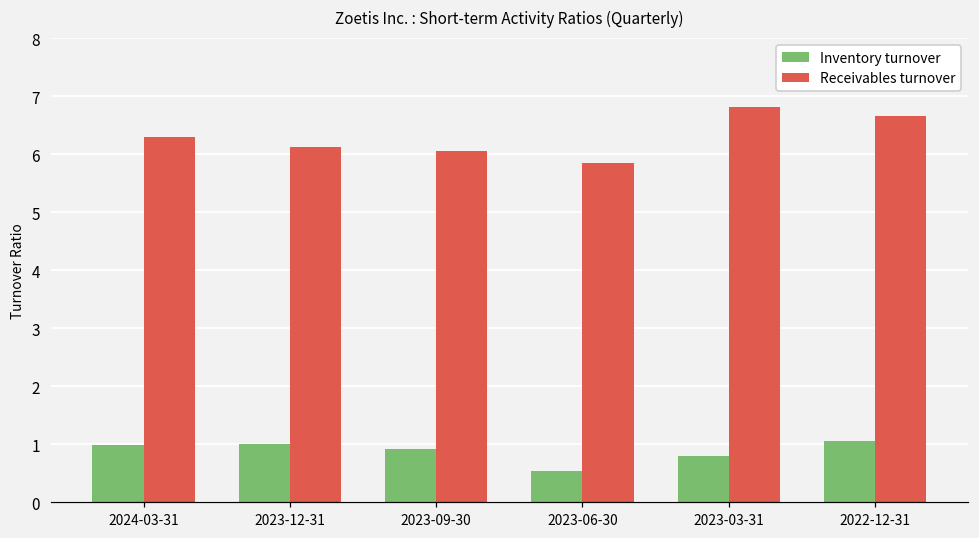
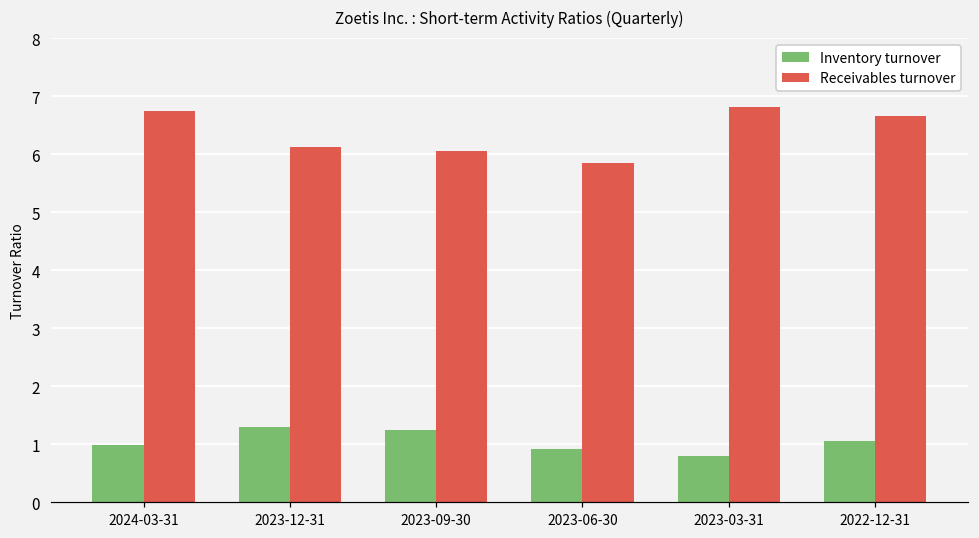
  {
    "Inventory turnover": {
      "2024-03-31": 1.0,
-     "2023-12-31": 1.0,
-     "2023-09-30": 0.9,
-     "2023-06-30": 0.5,
+     "2023-12-31": 1.3,
+     "2023-09-30": 1.2,
+     "2023-06-30": 0.9,
      "2023-03-31": 0.8,
      "2022-12-31": 1.1
    },
    "Receivables turnover": {
-     "2024-03-31": 6.3,
+     "2024-03-31": 6.8,
      "2023-12-31": 6.1,
      "2023-09-30": 6.1,
      "2023-06-30": 5.8,
      "2023-03-31": 6.8,
      "2022-12-31": 6.7
    }
  }
